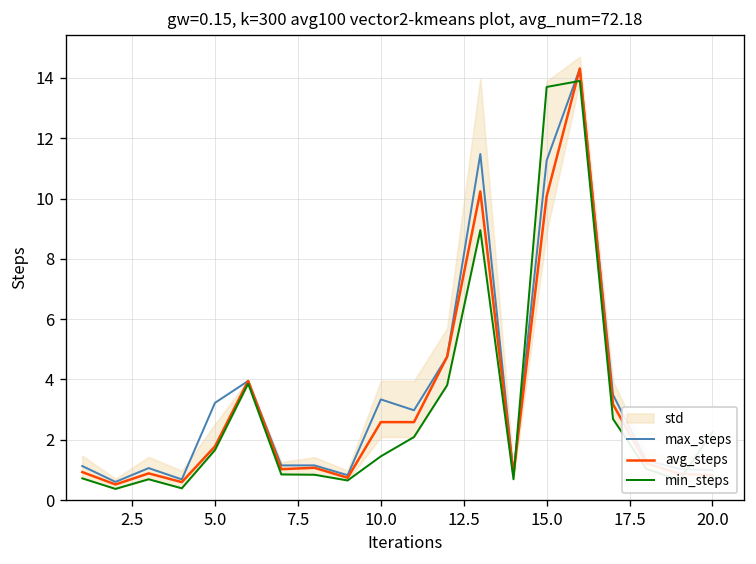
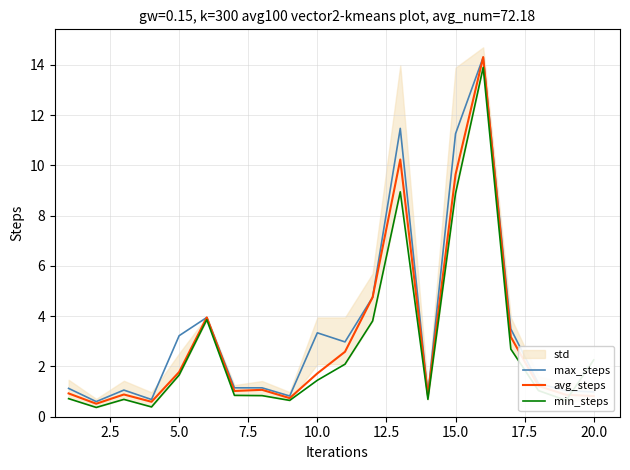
  {
    "max_steps": {
      "5.0": 3.2,
      "10.0": 3.3,
      "15.0": 11.3
    },
    "avg_steps": {
      "5.0": 1.8,
-     "10.0": 2.6,
-     "15.0": 10.1
+     "10.0": 1.7,
+     "15.0": 9.6
    },
    "min_steps": {
      "5.0": 1.7,
      "10.0": 1.5,
-     "15.0": 13.7
+     "15.0": 8.9
    }
  }
